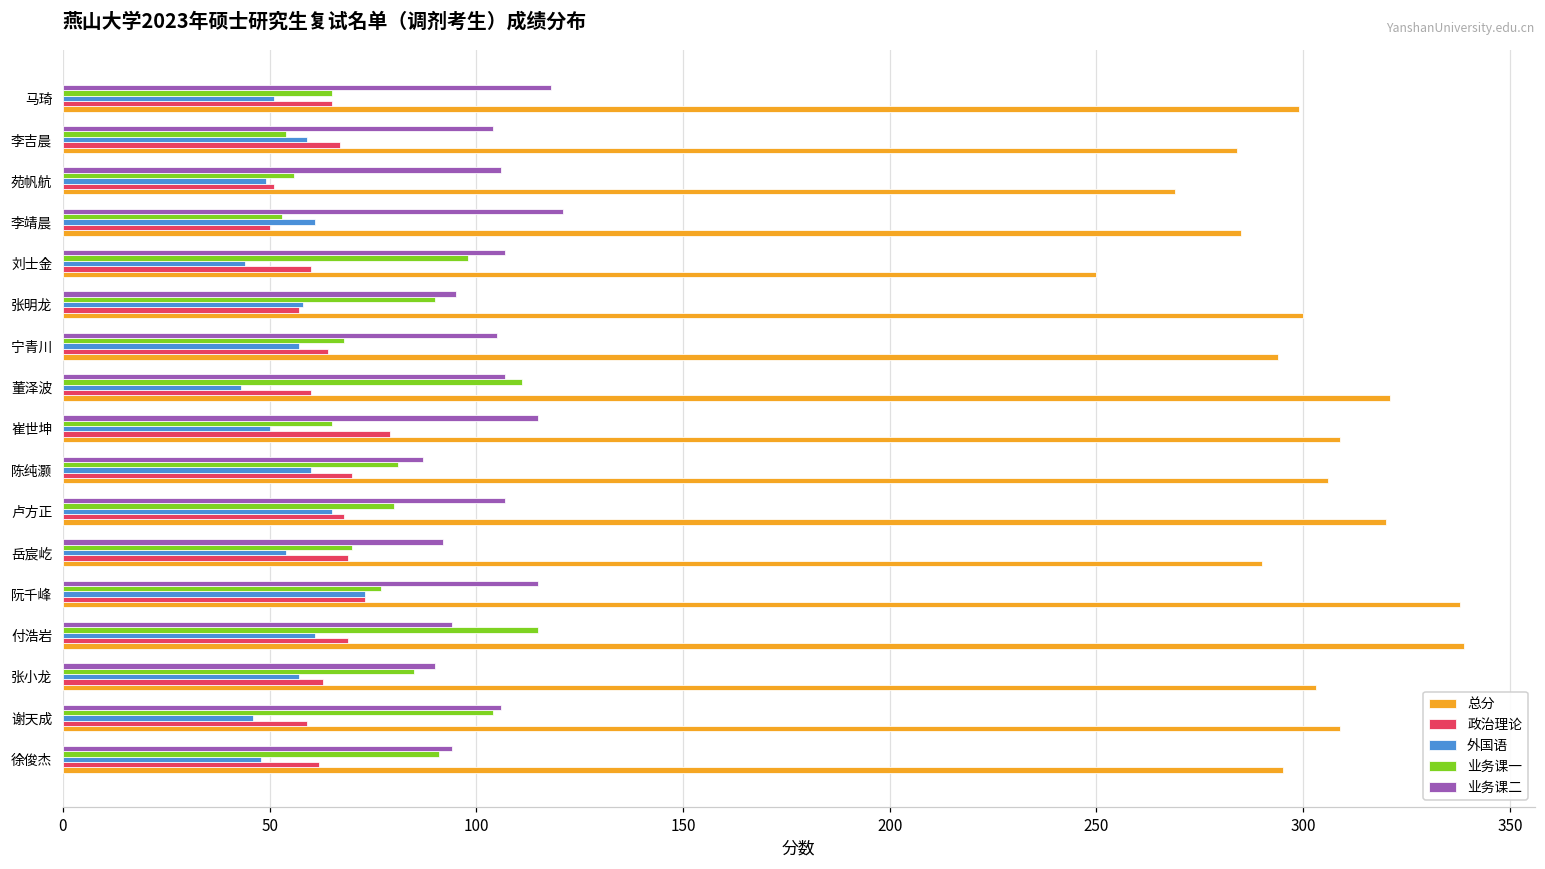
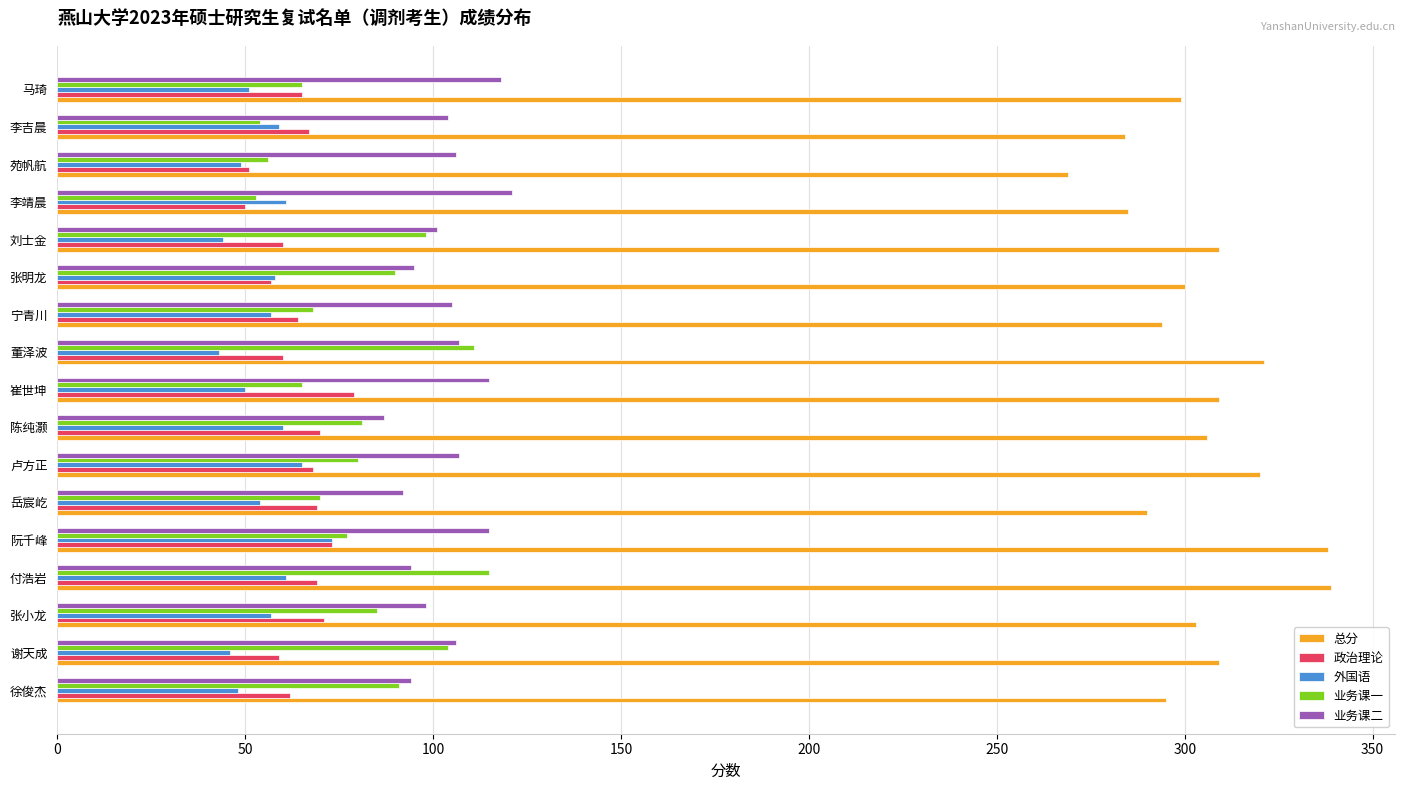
  {
    "总分": {
      "马琦": 299,
      "李吉晨": 284,
      "苑帆航": 269,
      "李靖晨": 285,
-     "刘士金": 250,
+     "刘士金": 309,
      "张明龙": 300,
      "宁青川": 294,
      "董泽波": 321,
      "崔世坤": 309,
      "陈纯灏": 306,
      "卢方正": 320,
      "岳宸屹": 290,
      "阮千峰": 338,
      "付浩岩": 339,
      "张小龙": 303,
      "谢天成": 309,
      "徐俊杰": 295
    },
    "政治理论": {
      "马琦": 65,
      "李吉晨": 67,
      "苑帆航": 51,
      "李靖晨": 50,
      "刘士金": 60,
      "张明龙": 57,
      "宁青川": 64,
      "董泽波": 60,
      "崔世坤": 79,
      "陈纯灏": 70,
      "卢方正": 68,
      "岳宸屹": 69,
      "阮千峰": 73,
      "付浩岩": 69,
-     "张小龙": 63,
+     "张小龙": 71,
      "谢天成": 59,
      "徐俊杰": 62
    },
    "外国语": {
      "马琦": 51,
      "李吉晨": 59,
      "苑帆航": 49,
      "李靖晨": 61,
      "刘士金": 44,
      "张明龙": 58,
      "宁青川": 57,
      "董泽波": 43,
      "崔世坤": 50,
      "陈纯灏": 60,
      "卢方正": 65,
      "岳宸屹": 54,
      "阮千峰": 73,
      "付浩岩": 61,
      "张小龙": 57,
      "谢天成": 46,
      "徐俊杰": 48
    },
    "业务课一": {
      "马琦": 65,
      "李吉晨": 54,
      "苑帆航": 56,
      "李靖晨": 53,
      "刘士金": 98,
      "张明龙": 90,
      "宁青川": 68,
      "董泽波": 111,
      "崔世坤": 65,
      "陈纯灏": 81,
      "卢方正": 80,
      "岳宸屹": 70,
      "阮千峰": 77,
      "付浩岩": 115,
      "张小龙": 85,
      "谢天成": 104,
      "徐俊杰": 91
    },
    "业务课二": {
      "马琦": 118,
      "李吉晨": 104,
      "苑帆航": 106,
      "李靖晨": 121,
-     "刘士金": 107,
+     "刘士金": 101,
      "张明龙": 95,
      "宁青川": 105,
      "董泽波": 107,
      "崔世坤": 115,
      "陈纯灏": 87,
      "卢方正": 107,
      "岳宸屹": 92,
      "阮千峰": 115,
      "付浩岩": 94,
-     "张小龙": 90,
+     "张小龙": 98,
      "谢天成": 106,
      "徐俊杰": 94
    }
  }
